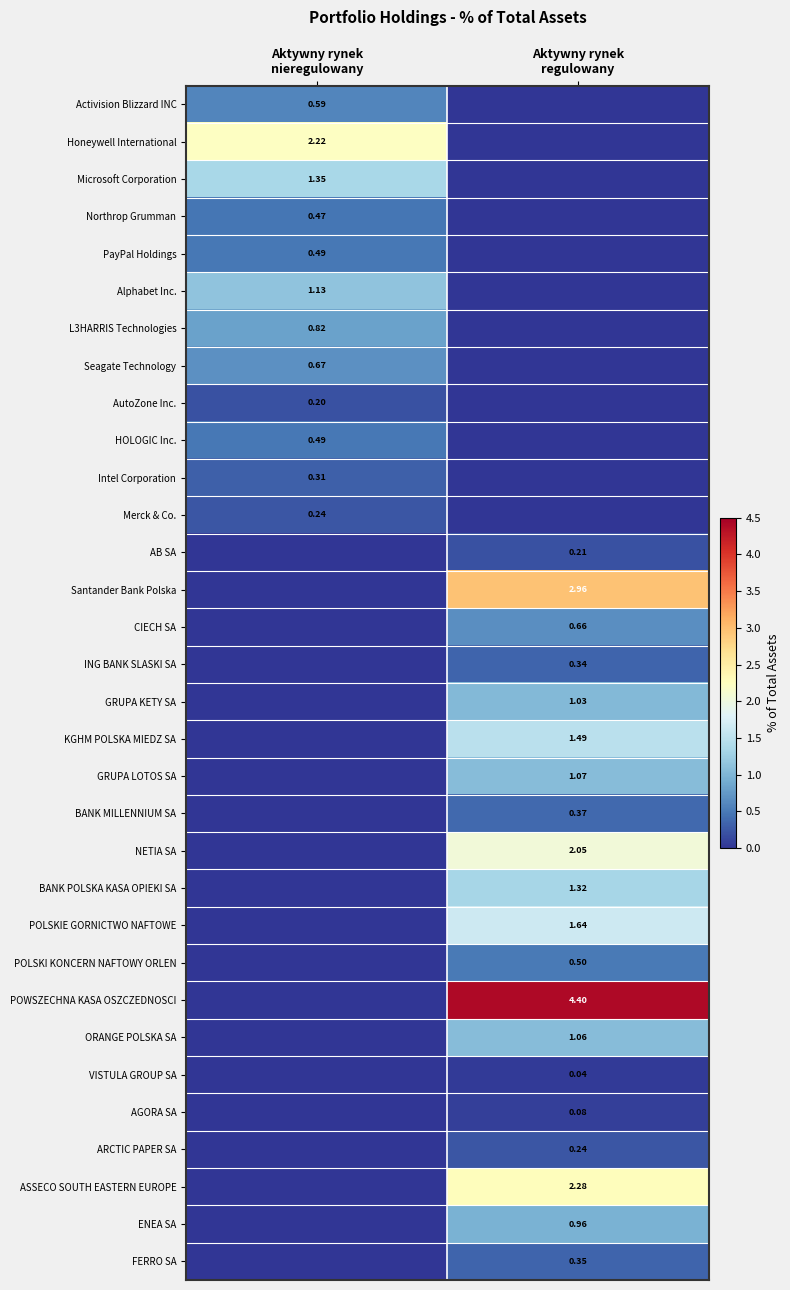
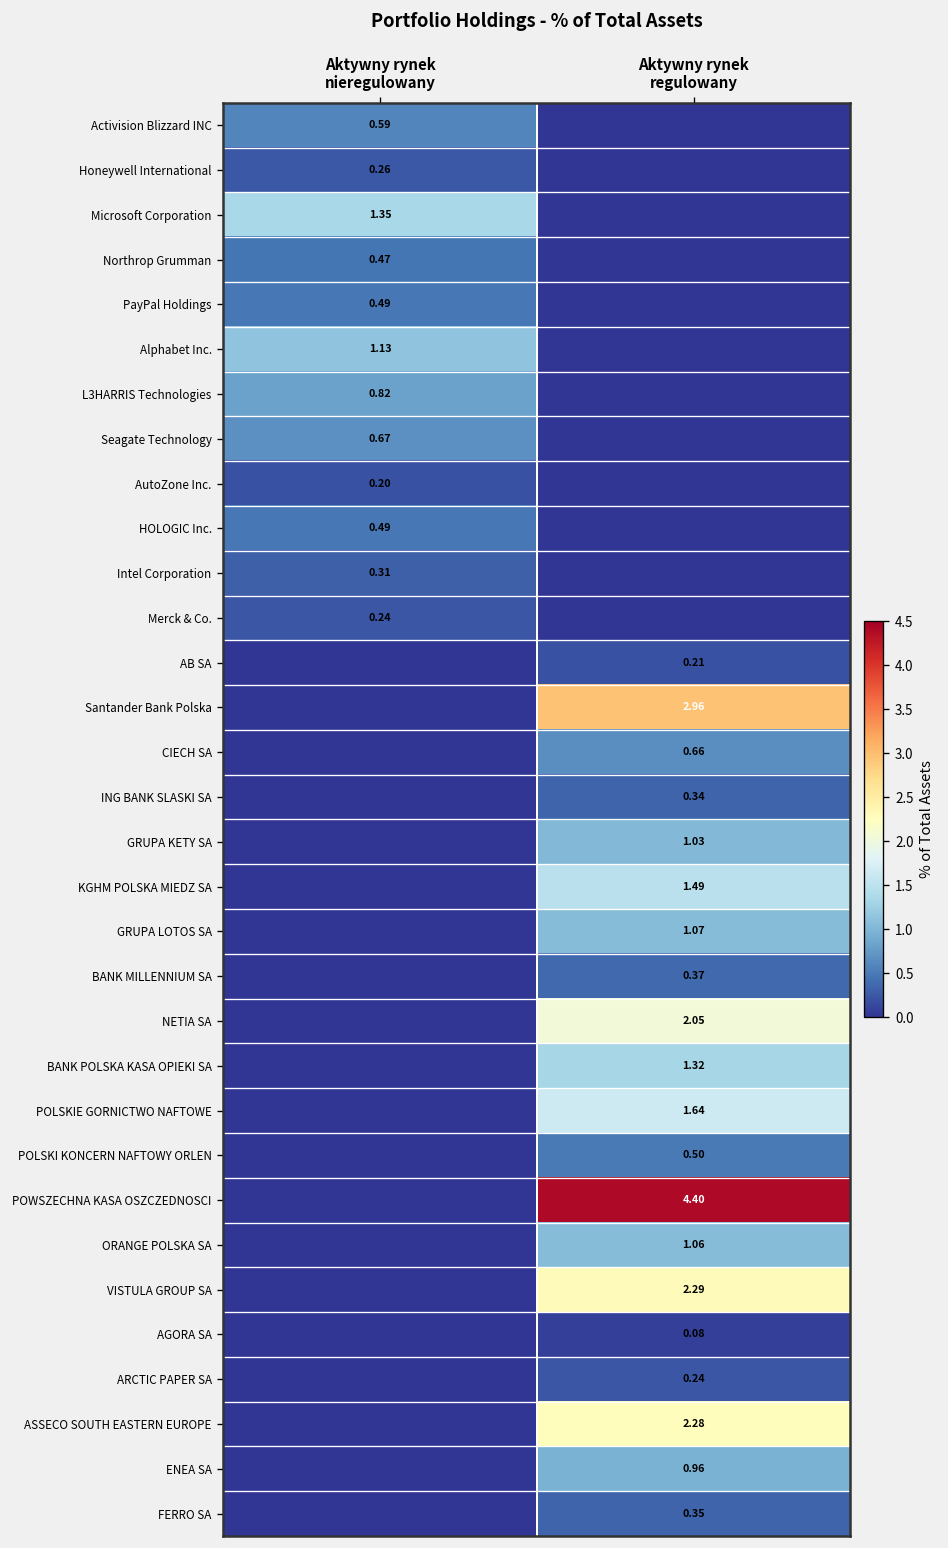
  {
    "Activision Blizzard INC": {
      "Aktywny rynek nieregulowany": 0.59
    },
    "Honeywell International": {
-     "Aktywny rynek nieregulowany": 2.22
+     "Aktywny rynek nieregulowany": 0.26
    },
    "Microsoft Corporation": {
      "Aktywny rynek nieregulowany": 1.35
    },
    "Northrop Grumman": {
      "Aktywny rynek nieregulowany": 0.47
    },
    "PayPal Holdings": {
      "Aktywny rynek nieregulowany": 0.49
    },
    "Alphabet Inc.": {
      "Aktywny rynek nieregulowany": 1.13
    },
    "L3HARRIS Technologies": {
      "Aktywny rynek nieregulowany": 0.82
    },
    "Seagate Technology": {
      "Aktywny rynek nieregulowany": 0.67
    },
    "AutoZone Inc.": {
      "Aktywny rynek nieregulowany": 0.20
    },
    "HOLOGIC Inc.": {
      "Aktywny rynek nieregulowany": 0.49
    },
    "Intel Corporation": {
      "Aktywny rynek nieregulowany": 0.31
    },
    "Merck & Co.": {
      "Aktywny rynek nieregulowany": 0.24
    },
    "AB SA": {
      "Aktywny rynek regulowany": 0.21
    },
    "Santander Bank Polska": {
      "Aktywny rynek regulowany": 2.96
    },
    "CIECH SA": {
      "Aktywny rynek regulowany": 0.66
    },
    "ING BANK SLASKI SA": {
      "Aktywny rynek regulowany": 0.34
    },
    "GRUPA KETY SA": {
      "Aktywny rynek regulowany": 1.03
    },
    "KGHM POLSKA MIEDZ SA": {
      "Aktywny rynek regulowany": 1.49
    },
    "GRUPA LOTOS SA": {
      "Aktywny rynek regulowany": 1.07
    },
    "BANK MILLENNIUM SA": {
      "Aktywny rynek regulowany": 0.37
    },
    "NETIA SA": {
      "Aktywny rynek regulowany": 2.05
    },
    "BANK POLSKA KASA OPIEKI SA": {
      "Aktywny rynek regulowany": 1.32
    },
    "POLSKIE GORNICTWO NAFTOWE": {
      "Aktywny rynek regulowany": 1.64
    },
    "POLSKI KONCERN NAFTOWY ORLEN": {
      "Aktywny rynek regulowany": 0.50
    },
    "POWSZECHNA KASA OSZCZEDNOSCI": {
      "Aktywny rynek regulowany": 4.40
    },
    "ORANGE POLSKA SA": {
      "Aktywny rynek regulowany": 1.06
    },
    "VISTULA GROUP SA": {
-     "Aktywny rynek regulowany": 0.04
+     "Aktywny rynek regulowany": 2.29
    },
    "AGORA SA": {
      "Aktywny rynek regulowany": 0.08
    },
    "ARCTIC PAPER SA": {
      "Aktywny rynek regulowany": 0.24
    },
    "ASSECO SOUTH EASTERN EUROPE": {
      "Aktywny rynek regulowany": 2.28
    },
    "ENEA SA": {
      "Aktywny rynek regulowany": 0.96
    },
    "FERRO SA": {
      "Aktywny rynek regulowany": 0.35
    }
  }
